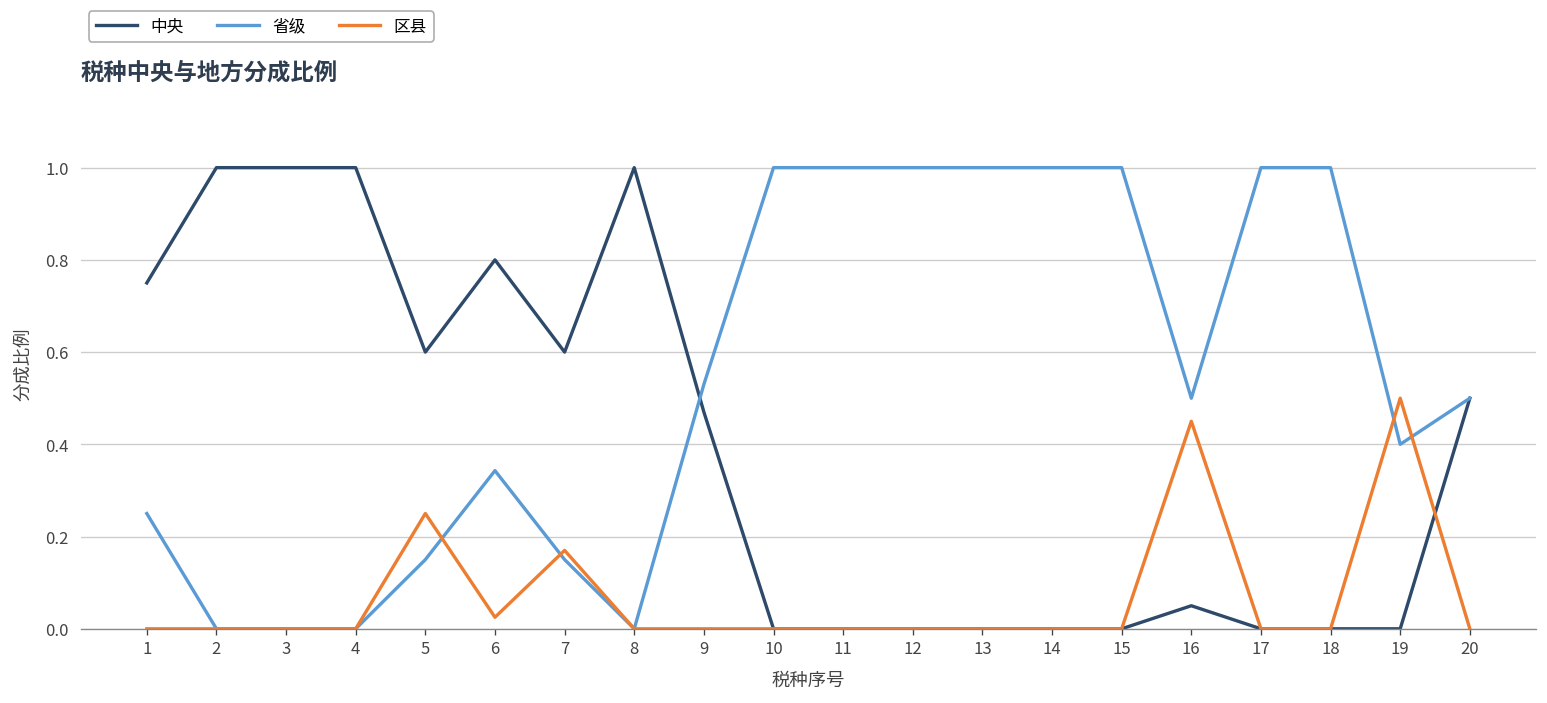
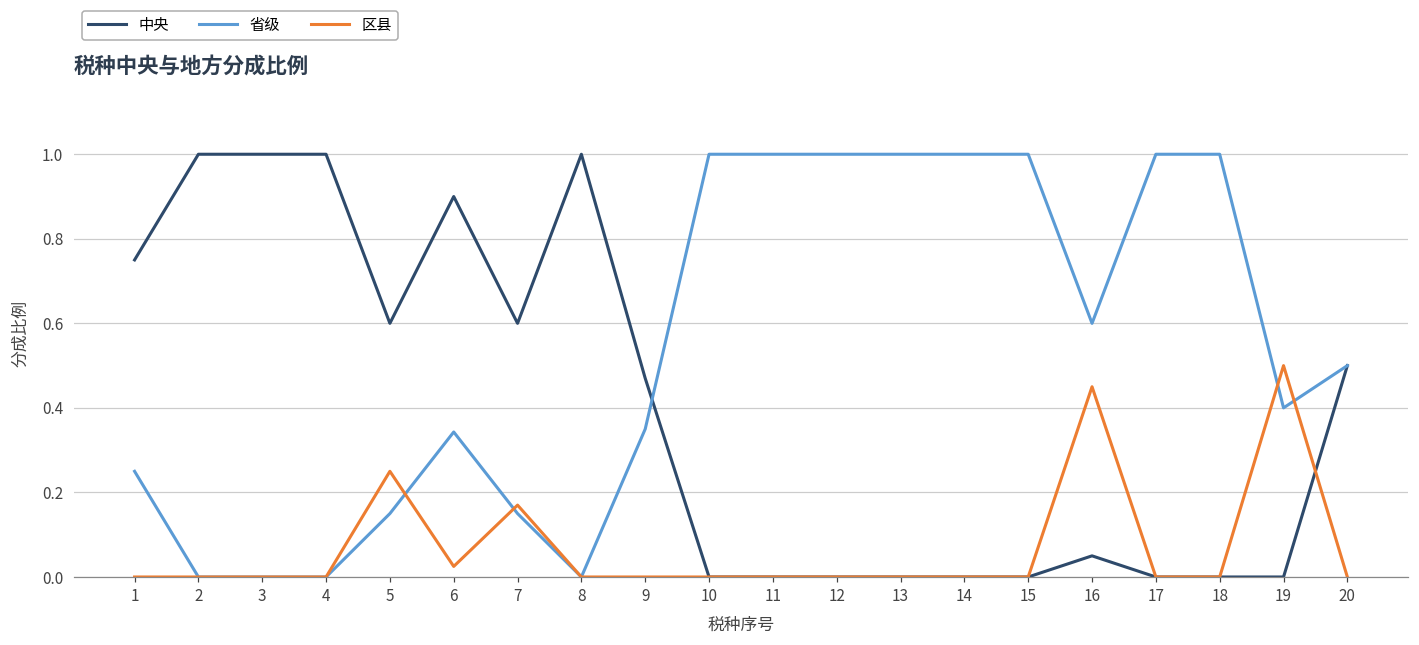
  {
    "中央": {
      "1": 0.75,
      "2": 1.0,
      "3": 1.0,
      "4": 1.0,
      "5": 0.6,
-     "6": 0.8,
+     "6": 0.9,
      "7": 0.6,
      "8": 1.0,
      "9": 0.47,
      "16": 0.05,
      "19": 0.0
    },
    "省级": {
      "1": 0.25,
      "5": 0.15,
      "6": 0.34,
      "7": 0.15,
-     "9": 0.53,
+     "9": 0.35,
      "10": 1.00,
      "11": 1.00,
      "12": 1.00,
      "13": 1.00,
      "14": 1.00,
      "15": 1.00,
-     "16": 0.5,
+     "16": 0.6,
      "17": 1.00,
      "18": 1.00,
      "19": 0.40
    },
    "区县": {
      "1": 0.00,
      "5": 0.25,
      "6": 0.03,
      "7": 0.17,
      "9": 0.00,
      "16": 0.45,
      "19": 0.50,
      "20": 0.00
    }
  }
